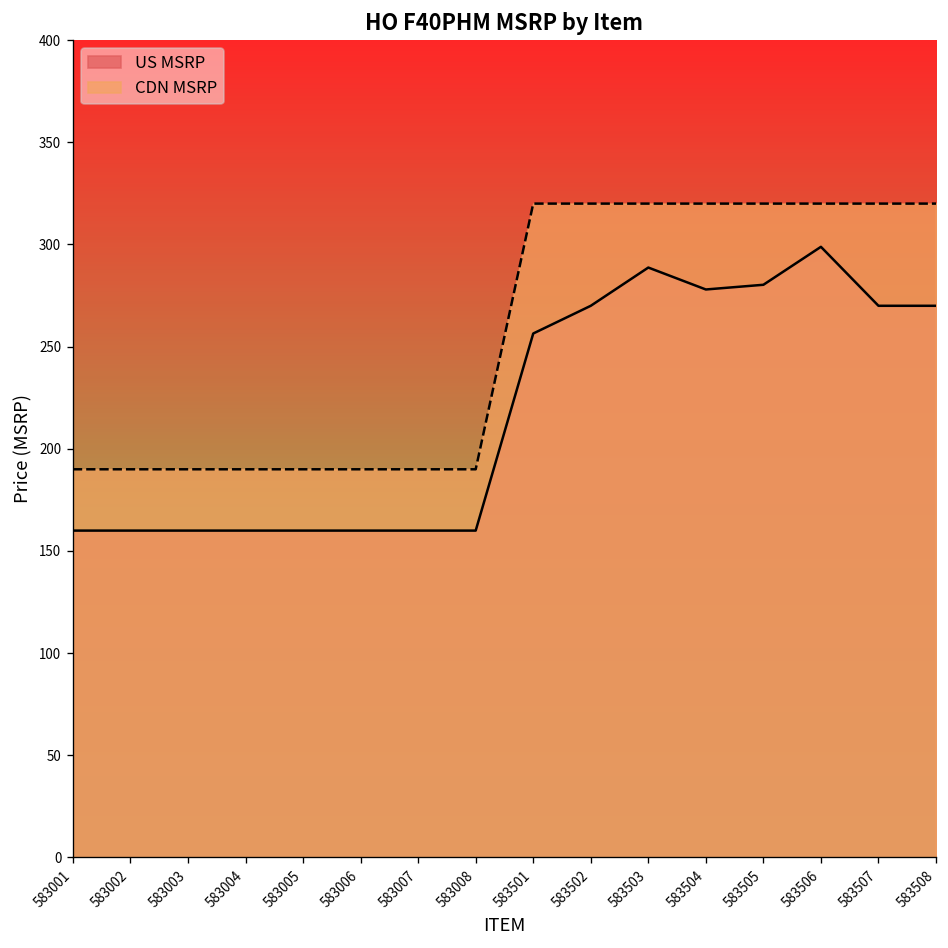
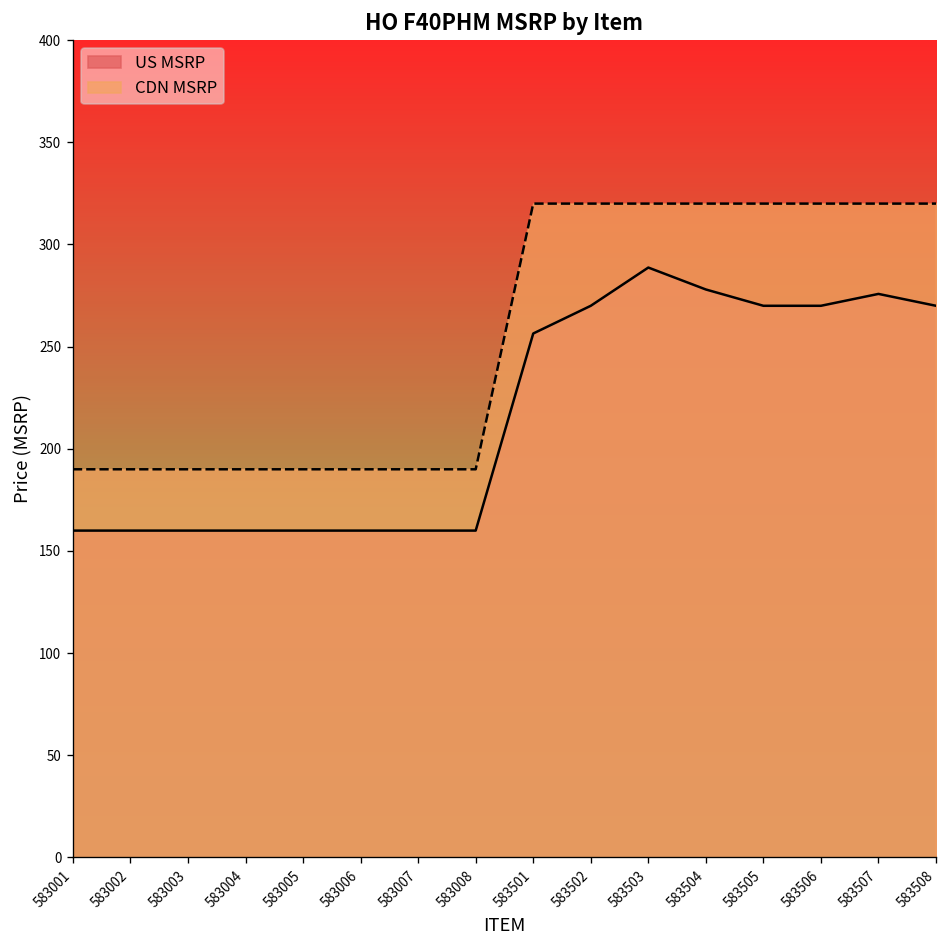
  {
    "US MSRP": {
      "583001": 160,
      "583002": 160,
      "583003": 160,
      "583004": 160,
      "583005": 160,
      "583006": 160,
      "583007": 160,
      "583008": 160,
      "583501": 256,
      "583502": 270,
      "583503": 289,
      "583504": 278,
-     "583505": 280,
-     "583506": 299,
-     "583507": 270,
+     "583505": 270,
+     "583506": 270,
+     "583507": 276,
      "583508": 270
    },
    "CDN MSRP": {
      "583001": 190,
      "583002": 190,
      "583003": 190,
      "583004": 190,
      "583005": 190,
      "583006": 190,
      "583007": 190,
      "583008": 190,
      "583501": 320,
      "583502": 320,
      "583503": 320,
      "583504": 320,
      "583505": 320,
      "583506": 320,
      "583507": 320,
      "583508": 320
    }
  }
